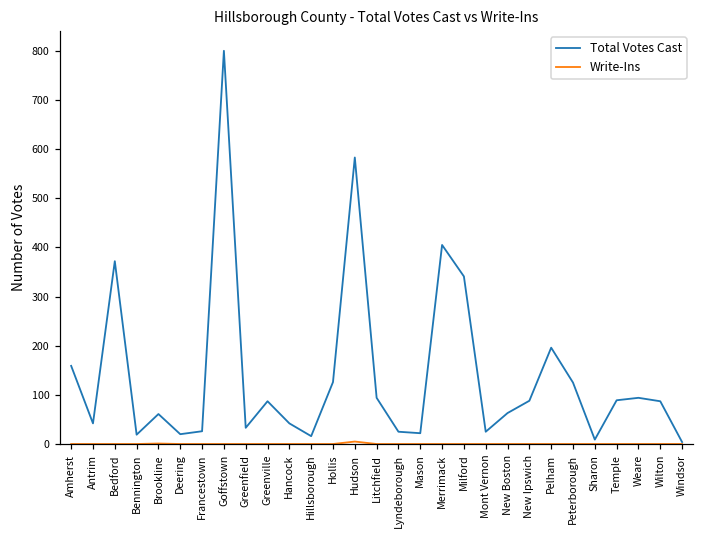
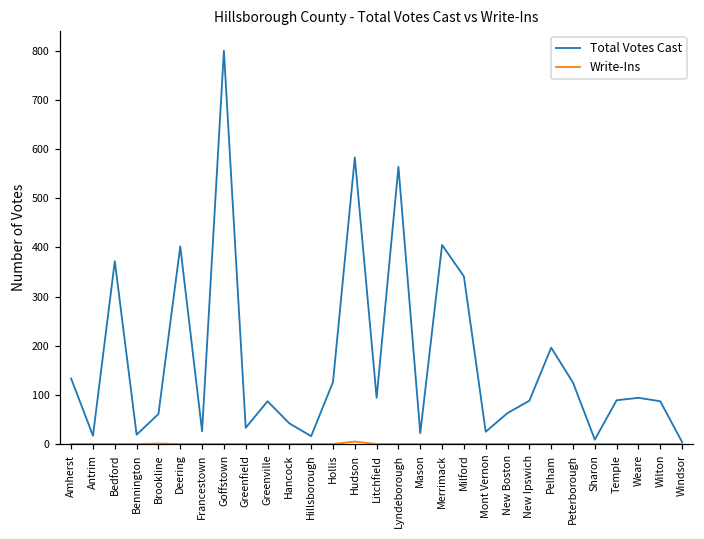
  {
    "Total Votes Cast": {
-     "Amherst": 160,
-     "Antrim": 40,
+     "Amherst": 130,
+     "Antrim": 20,
      "Bedford": 370,
      "Bennington": 20,
      "Brookline": 60,
-     "Deering": 20,
+     "Deering": 400,
      "Francestown": 30,
      "Goffstown": 800,
      "Greenfield": 30,
      "Greenville": 90,
      "Hancock": 40,
      "Hillsborough": 20,
      "Hollis": 130,
      "Hudson": 580,
      "Litchfield": 90,
-     "Lyndeborough": 30,
+     "Lyndeborough": 560,
      "Mason": 20,
      "Merrimack": 410,
      "Milford": 340,
      "Mont Vernon": 30,
      "New Boston": 60,
      "New Ipswich": 90,
      "Pelham": 200,
      "Peterborough": 130,
      "Sharon": 10,
      "Temple": 90,
      "Weare": 90,
      "Wilton": 90
    },
    "Write-Ins": {
      "Amherst": 0,
      "Antrim": 0,
      "Bedford": 0,
      "Bennington": 0,
      "Brookline": 0,
      "Deering": 0,
      "Francestown": 0,
      "Goffstown": 0,
      "Greenfield": 0,
      "Greenville": 0,
      "Hancock": 0,
      "Hillsborough": 0,
      "Hollis": 0,
      "Hudson": 10,
      "Litchfield": 0,
      "Lyndeborough": 0,
      "Mason": 0,
      "Merrimack": 0,
      "Milford": 0,
      "Mont Vernon": 0,
      "New Boston": 0,
      "New Ipswich": 0,
      "Pelham": 0,
      "Peterborough": 0,
      "Sharon": 0,
      "Temple": 0,
      "Weare": 0,
      "Wilton": 0
    }
  }
